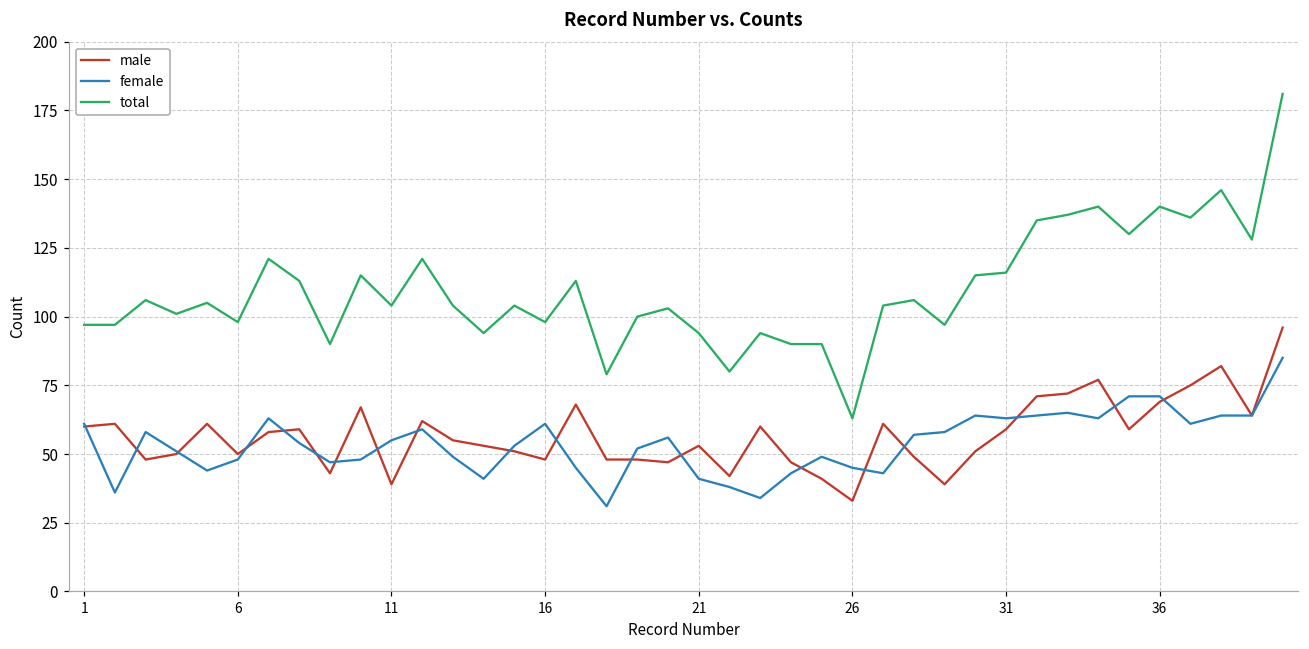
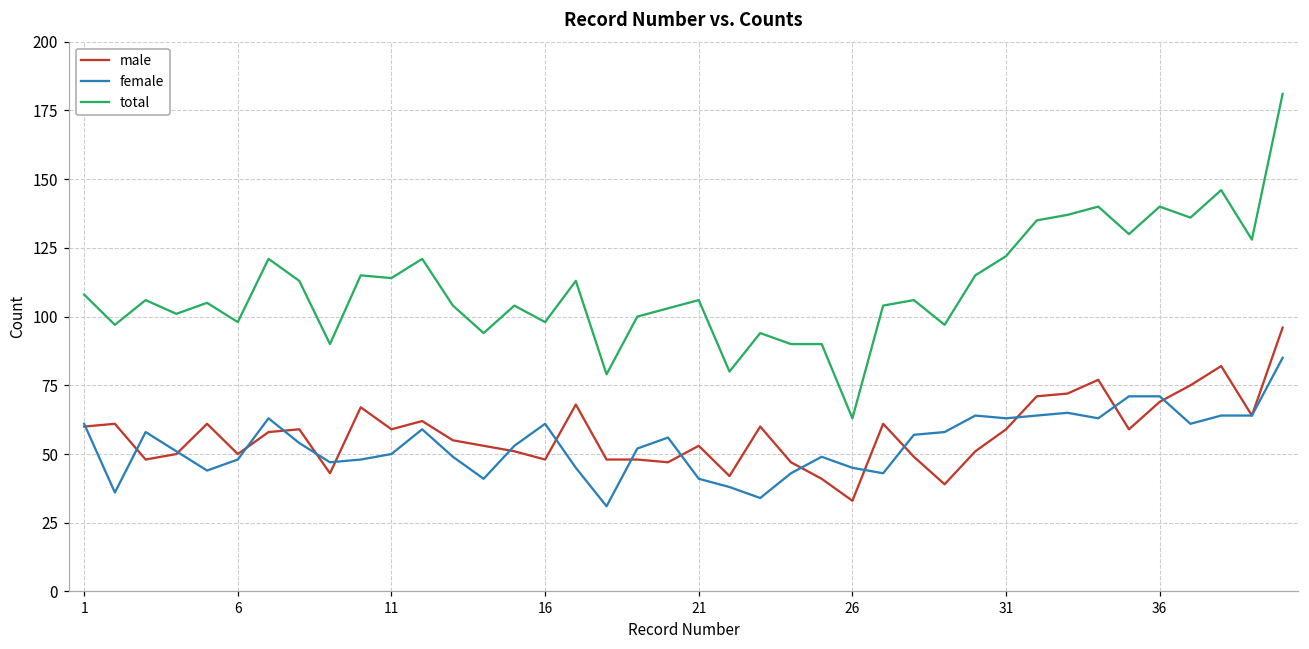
  {
    "male": {
      "6": 50,
-     "11": 39,
+     "11": 59,
      "16": 48,
      "21": 53,
      "26": 33,
      "31": 59,
      "36": 69
    },
    "female": {
      "6": 48,
-     "11": 55,
+     "11": 50,
      "16": 61,
      "21": 41,
      "26": 45,
      "31": 63,
      "36": 71
    },
    "total": {
-     "1": 97,
+     "1": 108,
      "6": 98,
-     "11": 104,
+     "11": 114,
      "16": 98,
-     "21": 94,
+     "21": 106,
      "26": 63,
-     "31": 116,
+     "31": 122,
      "36": 140
    }
  }
